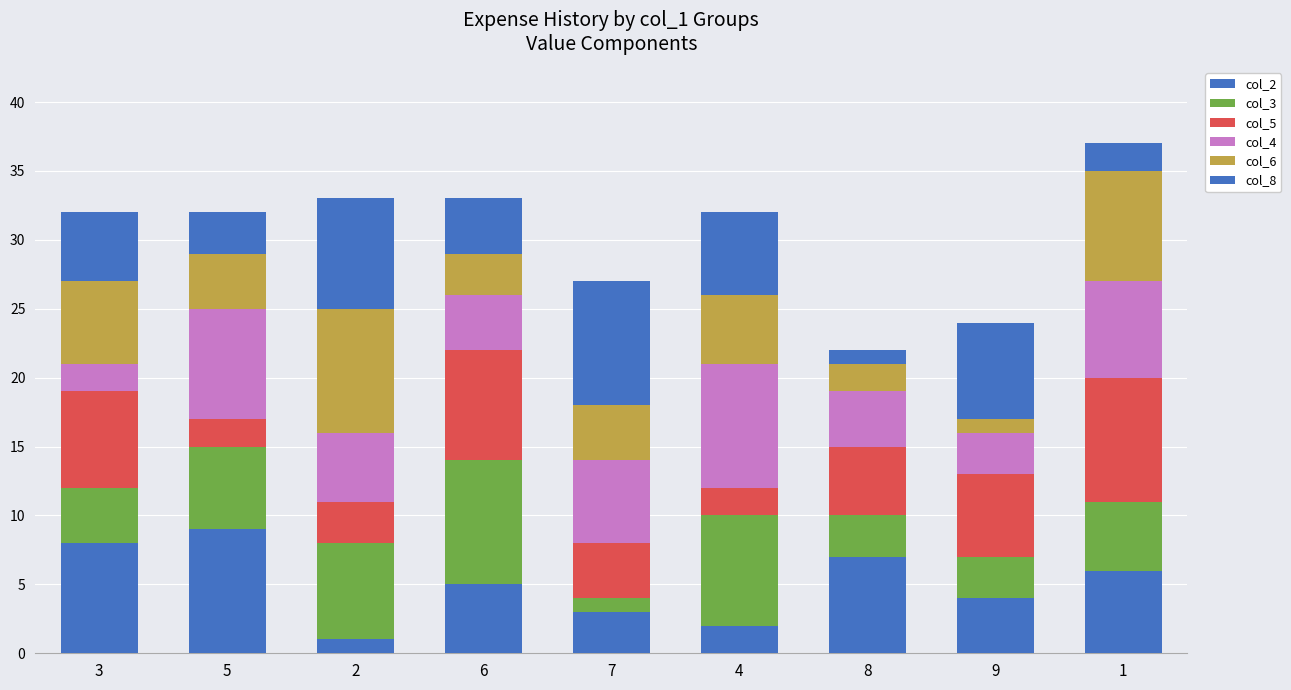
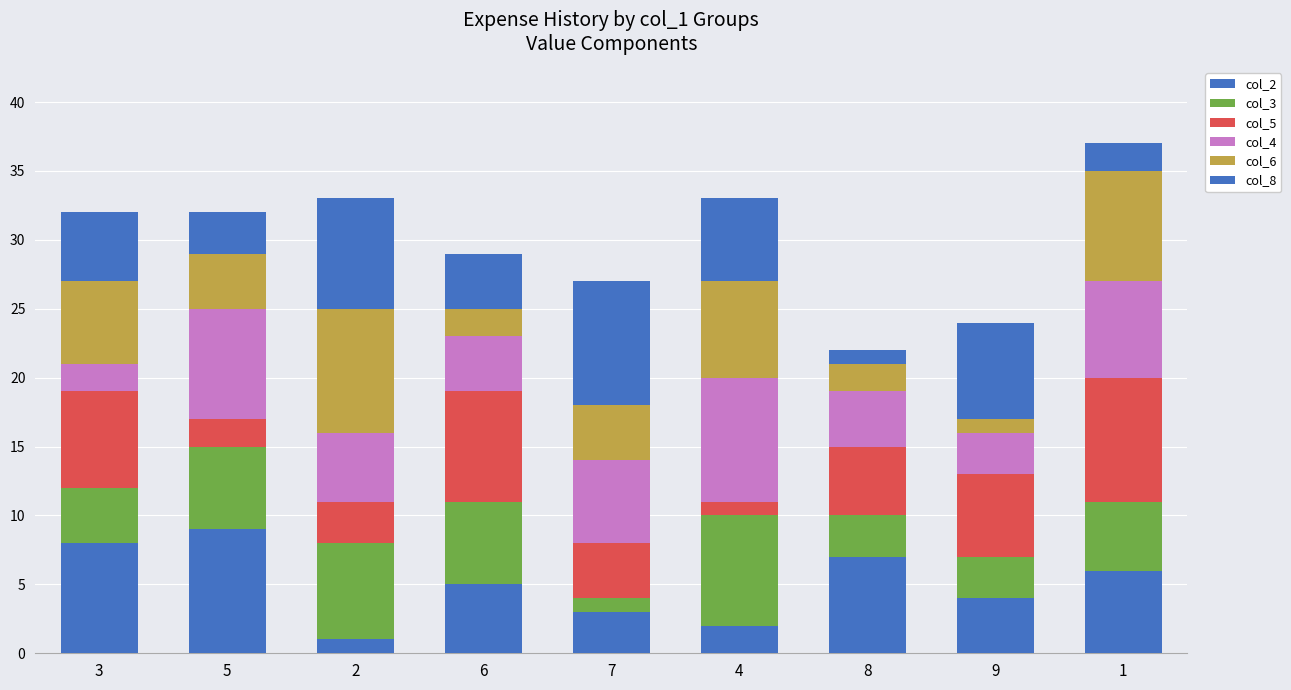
  {
    "col_3": {
      "3": 4,
      "5": 6,
      "2": 7,
-     "6": 9,
+     "6": 6,
      "7": 1,
      "4": 8,
      "8": 3,
      "9": 3,
      "1": 5
    },
    "col_5": {
      "3": 7,
      "5": 2,
      "2": 3,
      "6": 8,
      "7": 4,
-     "4": 2,
+     "4": 1,
      "8": 5,
      "9": 6,
      "1": 9
    },
    "col_4": {
      "3": 2,
      "5": 8,
      "2": 5,
      "6": 4,
      "7": 6,
      "4": 9,
      "8": 4,
      "9": 3,
      "1": 7
    },
    "col_6": {
      "3": 6,
      "5": 4,
      "2": 9,
-     "6": 3,
+     "6": 2,
      "7": 4,
-     "4": 5,
+     "4": 7,
      "8": 2,
      "9": 1,
      "1": 8
    }
  }
